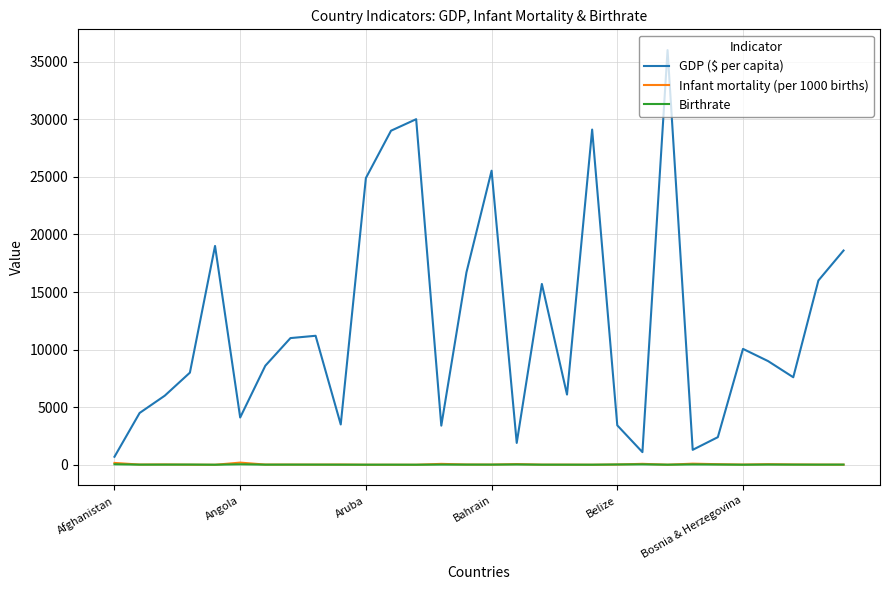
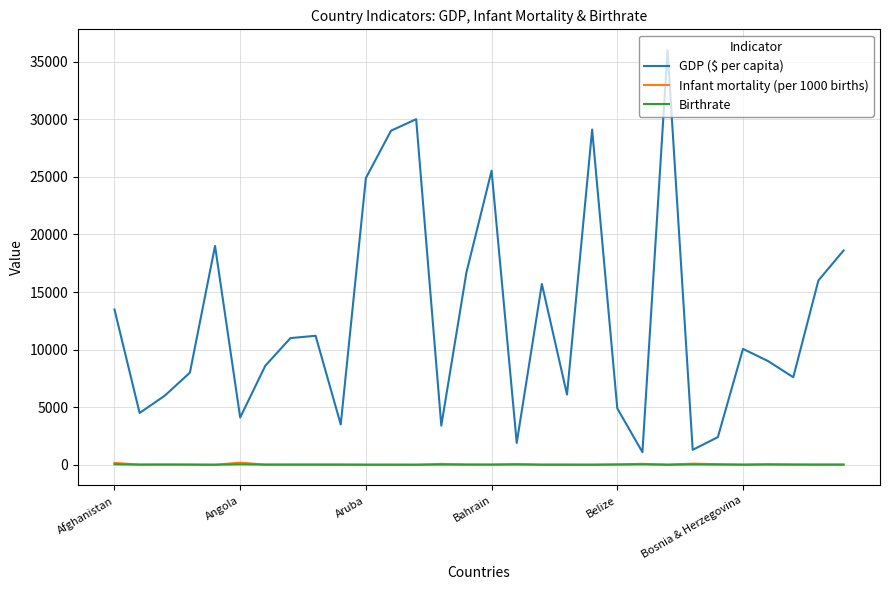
  {
    "GDP ($ per capita)": {
-     "Afghanistan": 700,
+     "Afghanistan": 13500,
      "Angola": 4100,
      "Aruba": 24900,
      "Bahrain": 25500,
-     "Belize": 3400,
+     "Belize": 4900,
      "Bosnia & Herzegovina": 10100
    }
  }
